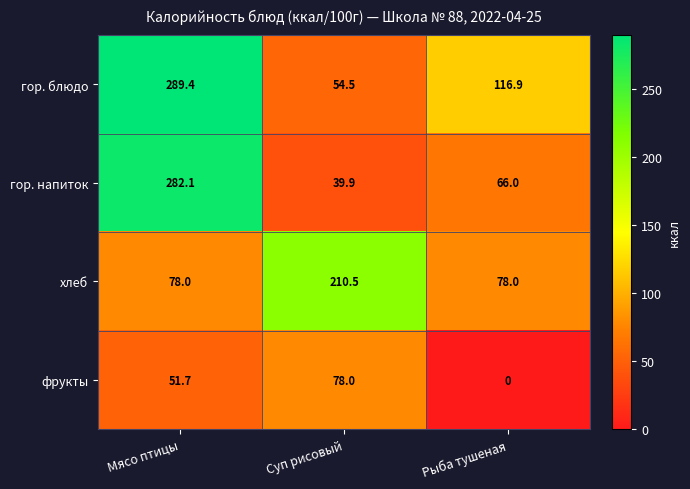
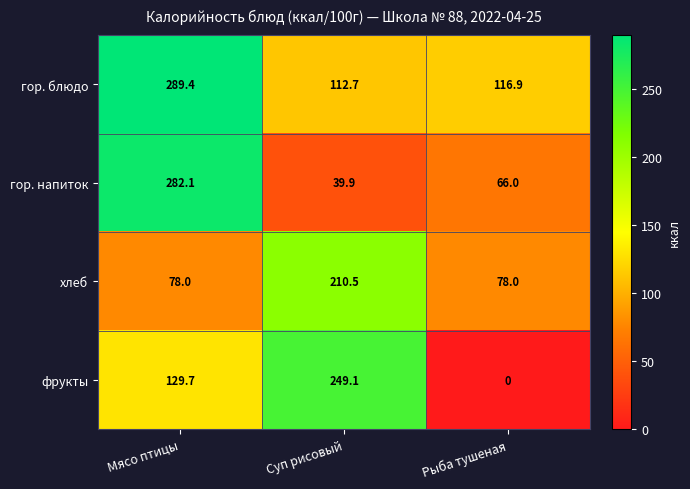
  {
    "гор. блюдо": {
      "Мясо птицы": 289.4,
-     "Суп рисовый": 54.5,
+     "Суп рисовый": 112.7,
      "Рыба тушеная": 116.9
    },
    "гор. напиток": {
      "Мясо птицы": 282.1,
      "Суп рисовый": 39.9,
      "Рыба тушеная": 66.0
    },
    "хлеб": {
      "Мясо птицы": 78.0,
      "Суп рисовый": 210.5,
      "Рыба тушеная": 78.0
    },
    "фрукты": {
-     "Мясо птицы": 51.7,
-     "Суп рисовый": 78.0,
+     "Мясо птицы": 129.7,
+     "Суп рисовый": 249.1,
      "Рыба тушеная": 0
    }
  }
